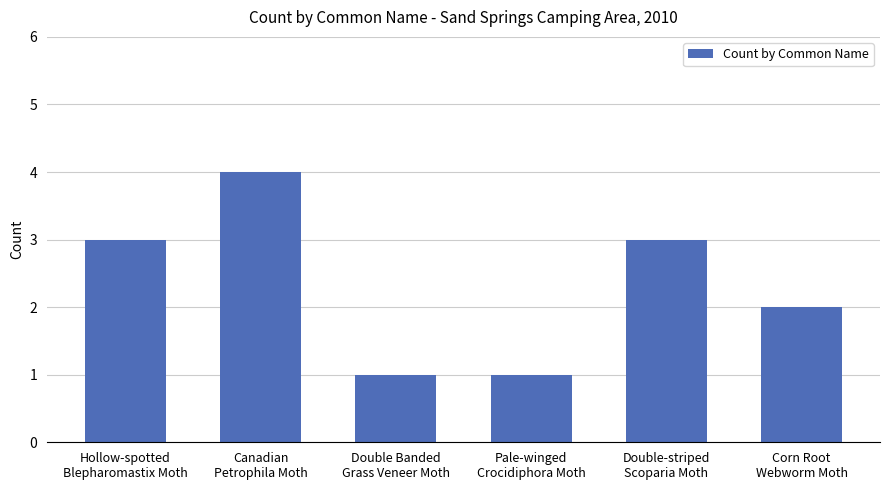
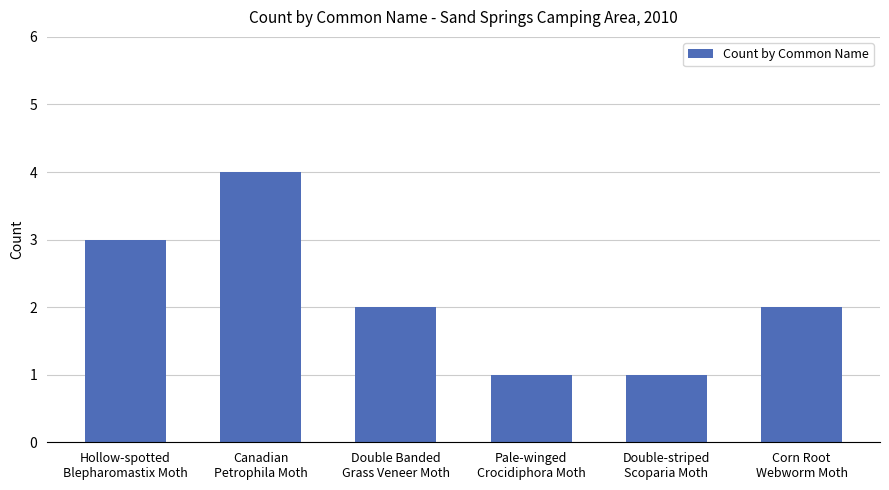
  {
    "Hollow-spotted Blepharomastix Moth": 3,
    "Canadian Petrophila Moth": 4,
-   "Double Banded Grass Veneer Moth": 1,
+   "Double Banded Grass Veneer Moth": 2,
    "Pale-winged Crocidiphora Moth": 1,
-   "Double-striped Scoparia Moth": 3,
+   "Double-striped Scoparia Moth": 1,
    "Corn Root Webworm Moth": 2
  }
